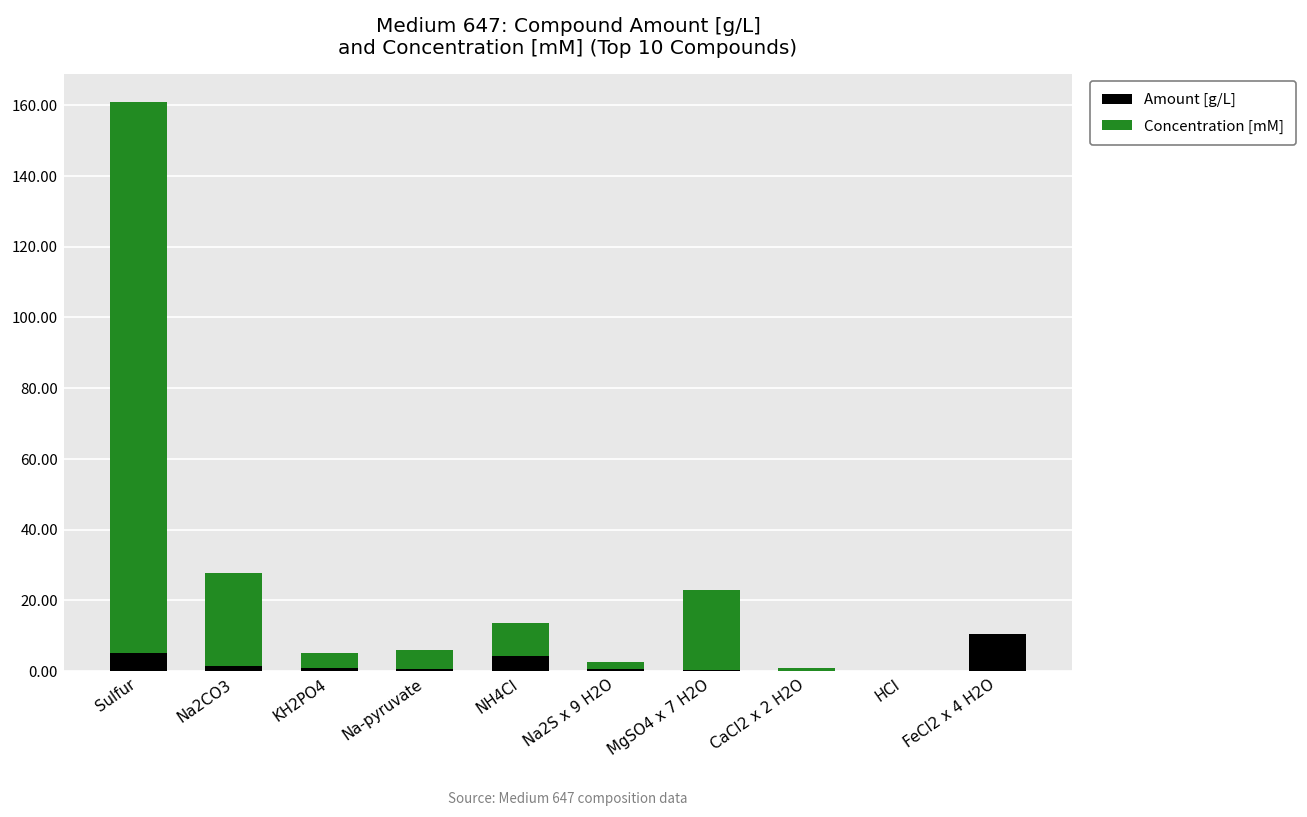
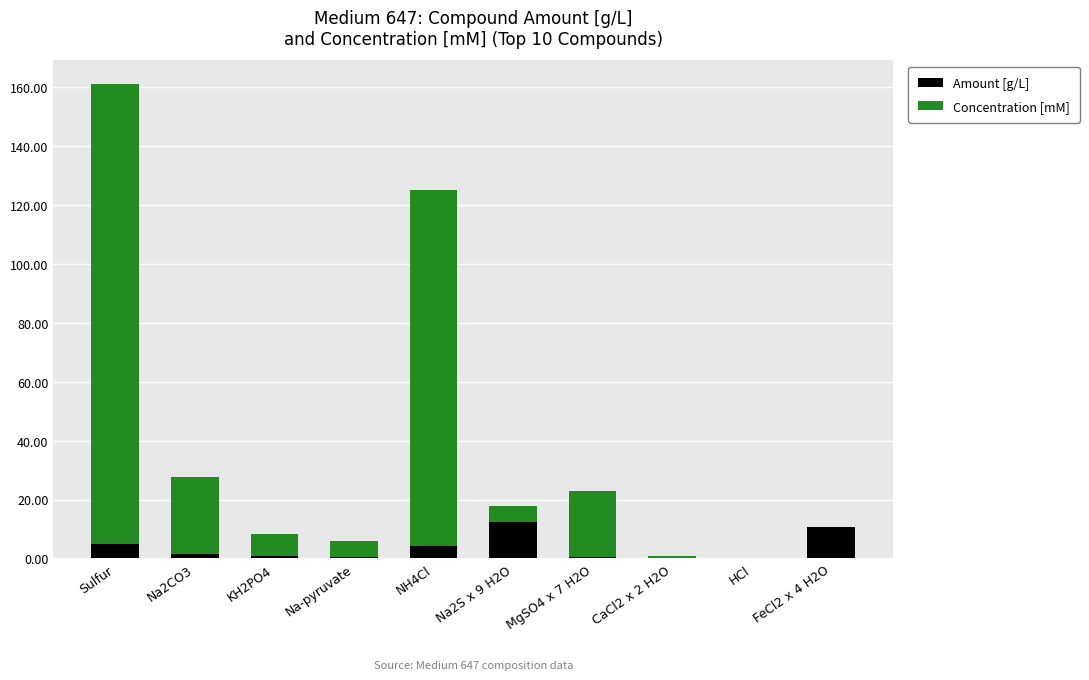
  {
    "Amount [g/L]": {
      "Sulfur": 5,
      "Na2CO3": 2,
      "KH2PO4": 1,
      "NH4Cl": 4,
-     "Na2S x 9 H2O": 1,
+     "Na2S x 9 H2O": 12,
      "FeCl2 x 4 H2O": 11
    },
    "Concentration [mM]": {
      "Sulfur": 156,
      "Na2CO3": 26,
-     "KH2PO4": 4,
+     "KH2PO4": 7,
      "Na-pyruvate": 5,
-     "NH4Cl": 9,
-     "Na2S x 9 H2O": 2,
+     "NH4Cl": 121,
+     "Na2S x 9 H2O": 6,
      "MgSO4 x 7 H2O": 23
    }
  }
